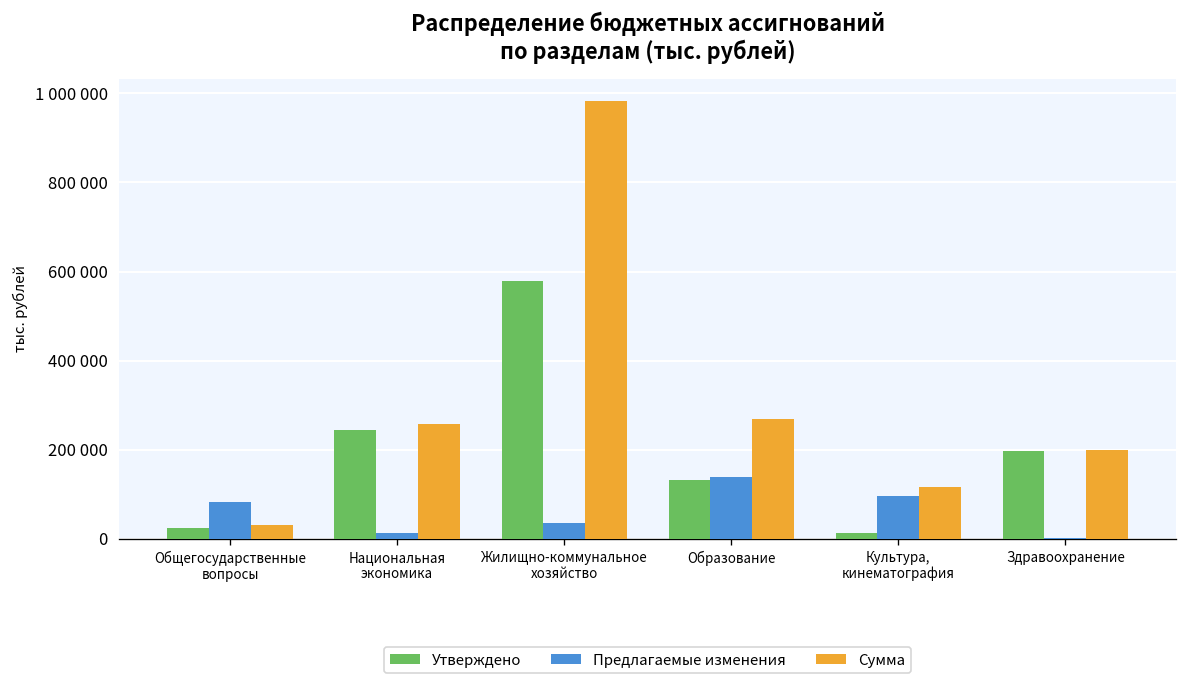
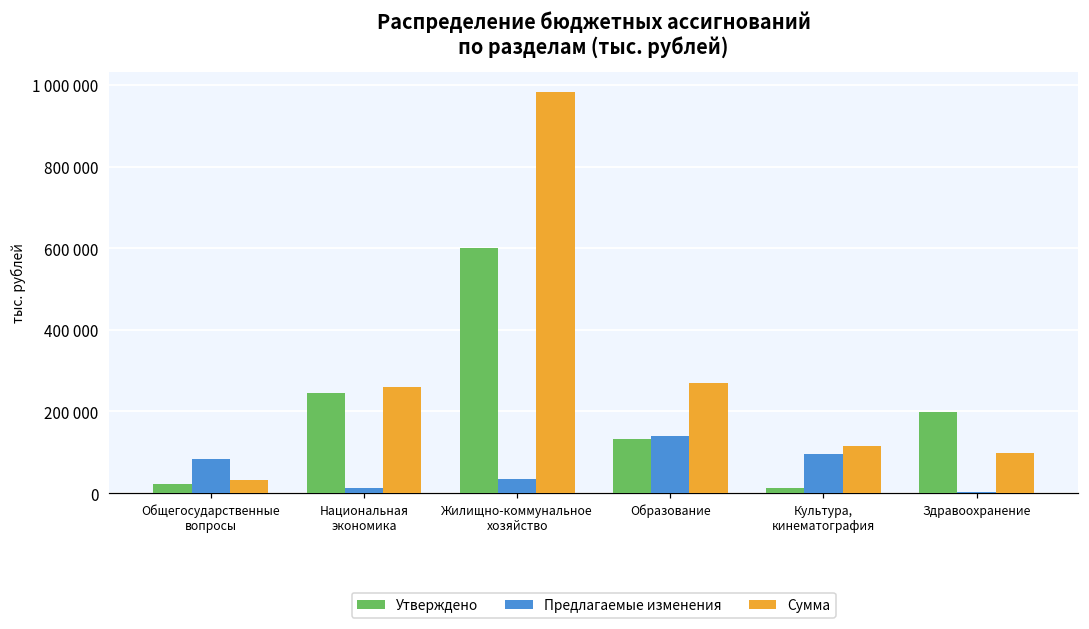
  {
    "Утверждено": {
      "Общегосударственные вопросы": 20000,
      "Национальная экономика": 250000,
-     "Жилищно-коммунальное хозяйство": 580000,
+     "Жилищно-коммунальное хозяйство": 600000,
      "Образование": 130000,
      "Культура, кинематография": 10000,
      "Здравоохранение": 200000
    },
    "Предлагаемые изменения": {
      "Общегосударственные вопросы": 80000,
      "Национальная экономика": 10000,
      "Жилищно-коммунальное хозяйство": 30000,
      "Образование": 140000,
      "Культура, кинематография": 100000
    },
    "Сумма": {
      "Общегосударственные вопросы": 30000,
      "Национальная экономика": 260000,
      "Жилищно-коммунальное хозяйство": 980000,
      "Образование": 270000,
      "Культура, кинематография": 120000,
-     "Здравоохранение": 200000
+     "Здравоохранение": 100000
    }
  }
